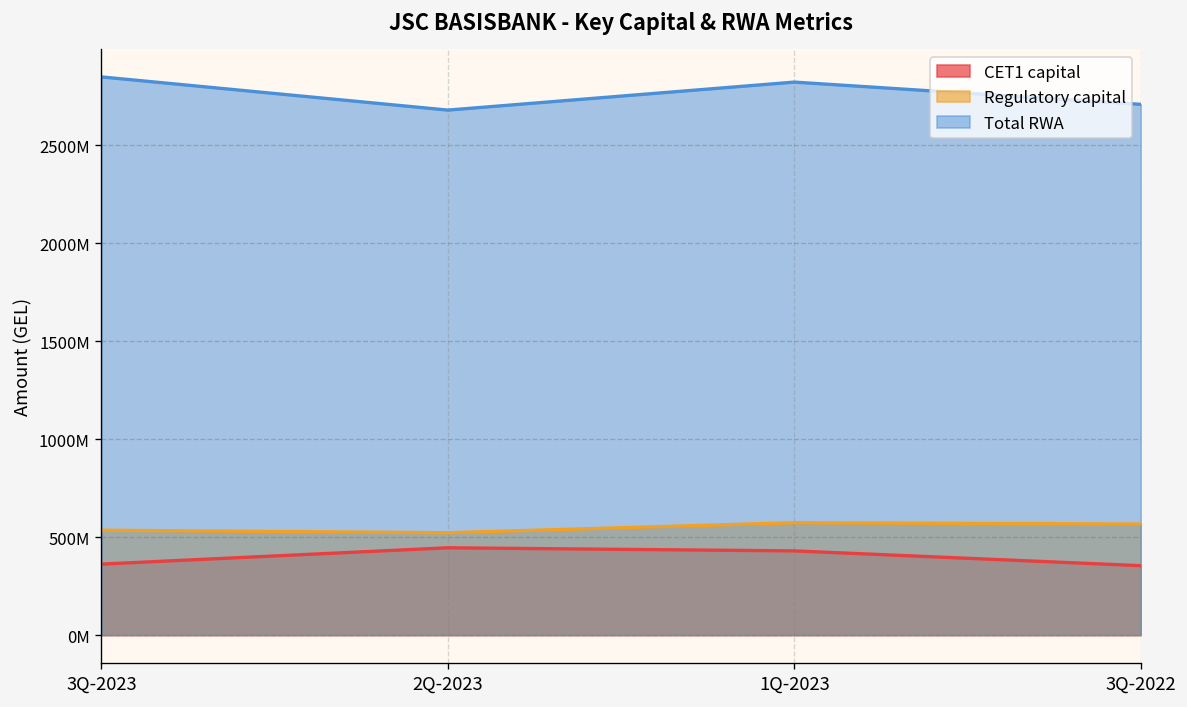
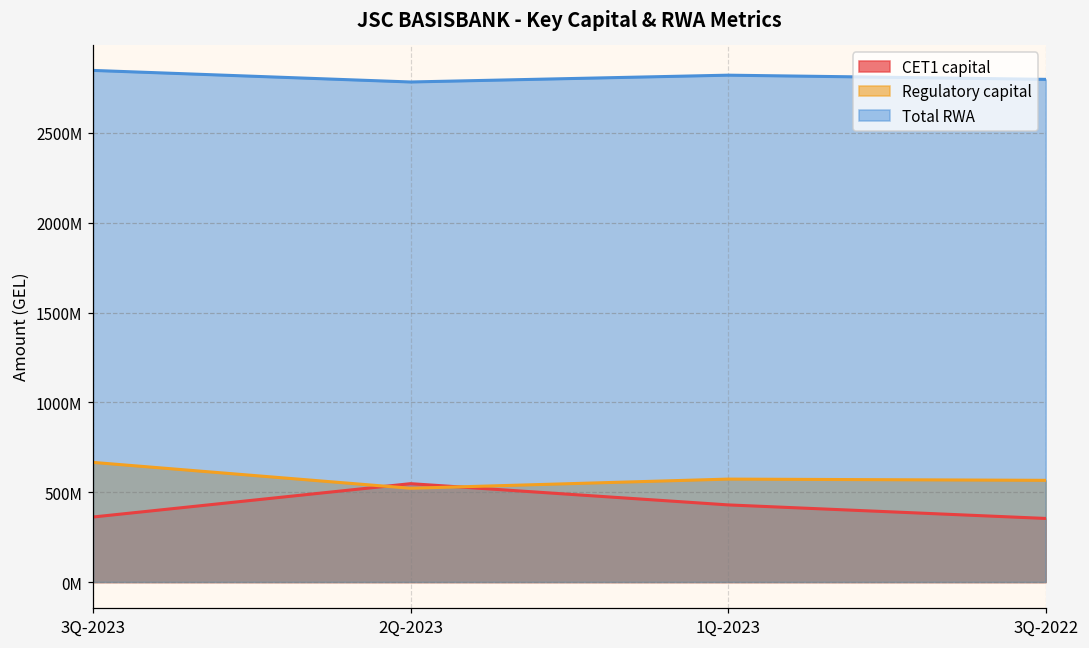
  {
    "CET1 capital": {
      "3Q-2023": 360000000,
-     "2Q-2023": 450000000,
+     "2Q-2023": 550000000,
      "1Q-2023": 430000000,
      "3Q-2022": 350000000
    },
    "Regulatory capital": {
-     "3Q-2023": 530000000,
+     "3Q-2023": 670000000,
      "2Q-2023": 520000000,
      "1Q-2023": 570000000,
      "3Q-2022": 570000000
    },
    "Total RWA": {
      "3Q-2023": 2850000000,
-     "2Q-2023": 2680000000,
+     "2Q-2023": 2780000000,
      "1Q-2023": 2820000000,
-     "3Q-2022": 2710000000
+     "3Q-2022": 2800000000
    }
  }
